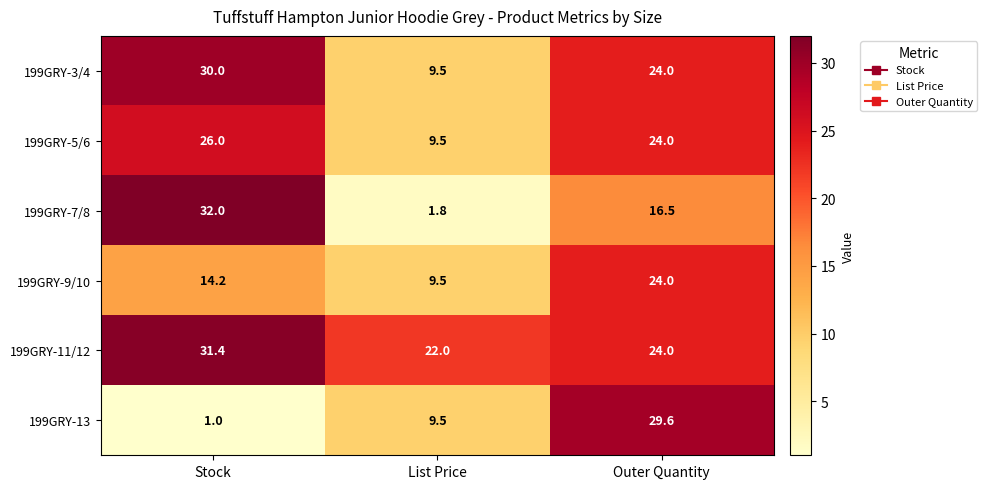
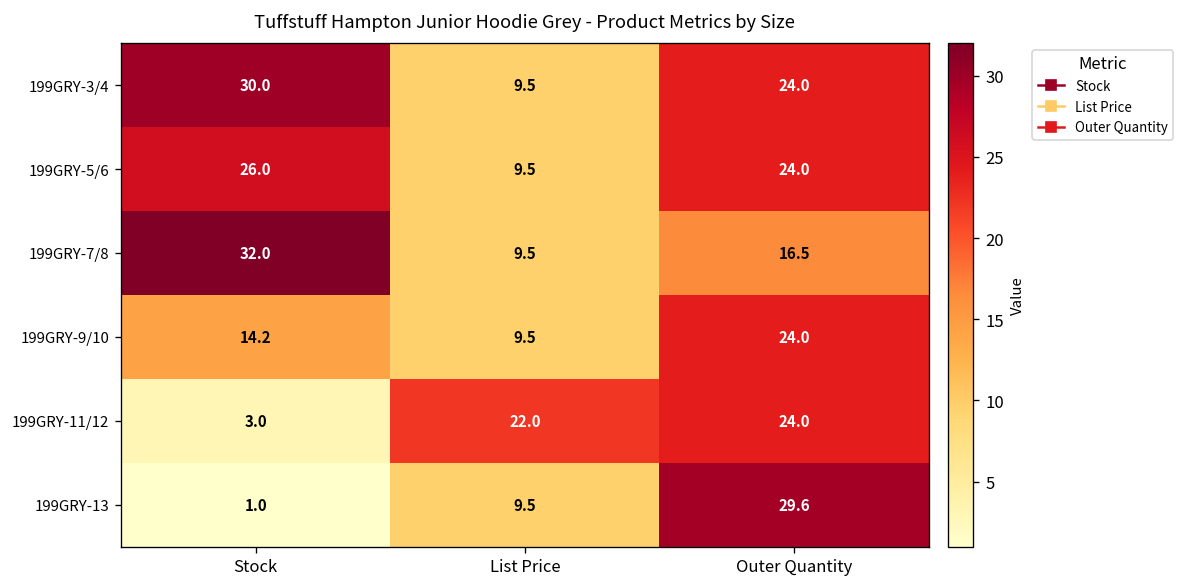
  {
    "199GRY-3/4": {
      "Stock": 30.0,
      "List Price": 9.5,
      "Outer Quantity": 24.0
    },
    "199GRY-5/6": {
      "Stock": 26.0,
      "List Price": 9.5,
      "Outer Quantity": 24.0
    },
    "199GRY-7/8": {
      "Stock": 32.0,
-     "List Price": 1.8,
+     "List Price": 9.5,
      "Outer Quantity": 16.5
    },
    "199GRY-9/10": {
      "Stock": 14.2,
      "List Price": 9.5,
      "Outer Quantity": 24.0
    },
    "199GRY-11/12": {
-     "Stock": 31.4,
+     "Stock": 3.0,
      "List Price": 22.0,
      "Outer Quantity": 24.0
    },
    "199GRY-13": {
      "Stock": 1.0,
      "List Price": 9.5,
      "Outer Quantity": 29.6
    }
  }
